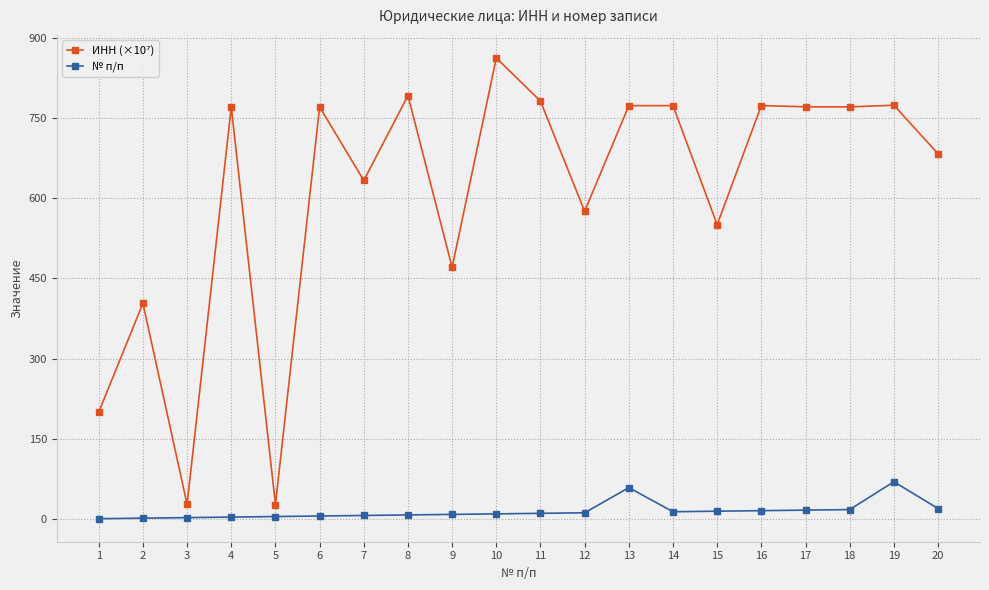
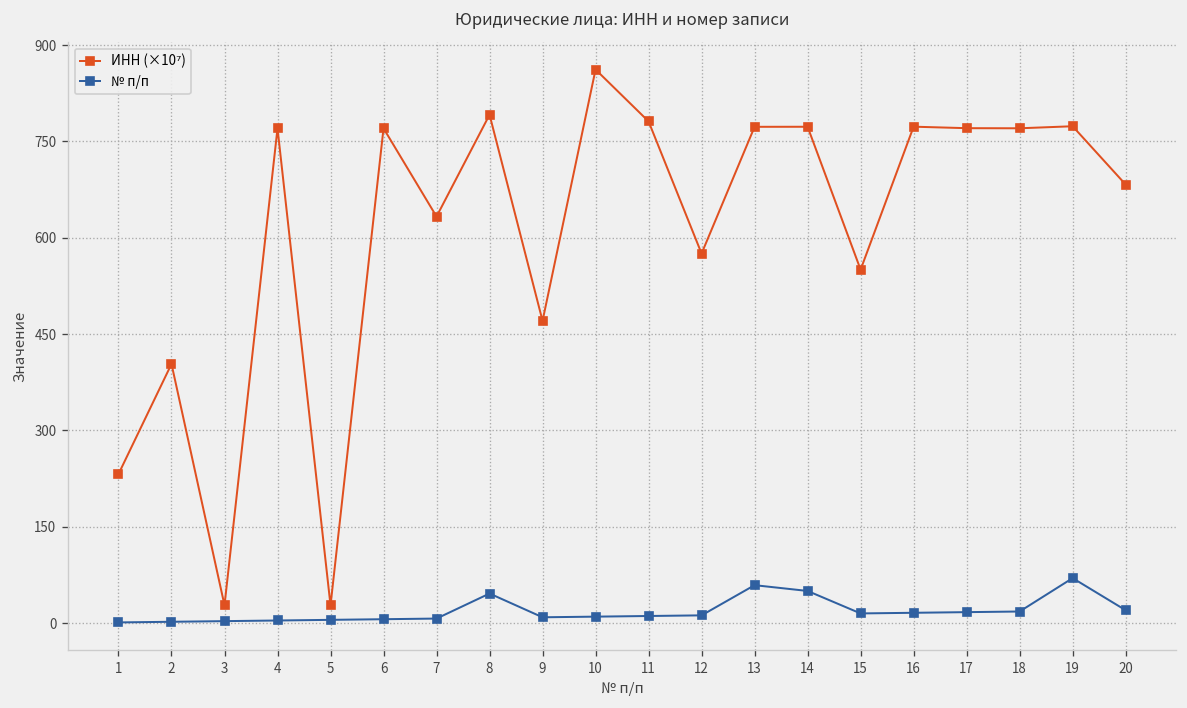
  {
    "ИНН (×10⁷)": {
-     "1": 200,
+     "1": 230,
      "2": 400,
      "3": 30,
      "4": 770,
      "5": 30,
      "6": 770,
      "7": 630,
      "8": 790,
      "9": 470,
      "10": 860,
      "11": 780,
      "12": 580,
      "13": 770,
      "14": 770,
      "15": 550,
      "16": 770,
      "17": 770,
      "18": 770,
      "19": 770,
      "20": 680
    },
    "№ п/п": {
      "1": 0,
      "2": 0,
      "3": 0,
      "4": 0,
      "5": 10,
      "6": 10,
      "7": 10,
-     "8": 10,
+     "8": 50,
      "9": 10,
      "10": 10,
      "11": 10,
      "12": 10,
      "13": 60,
-     "14": 10,
+     "14": 50,
      "15": 20,
      "16": 20,
      "17": 20,
      "18": 20,
      "19": 70,
      "20": 20
    }
  }
